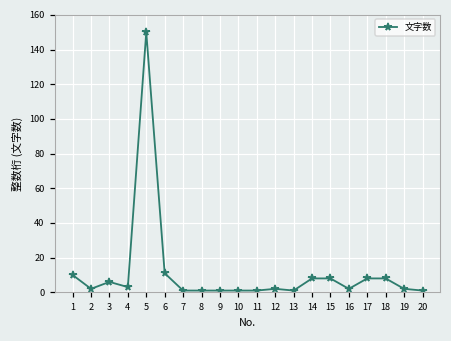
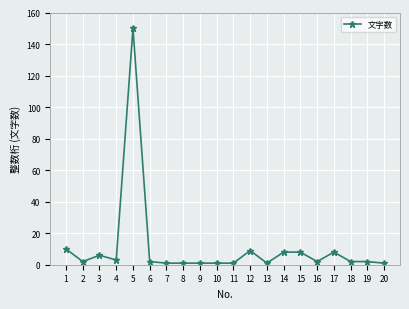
  {
    "1": 10,
    "2": 2,
    "3": 6,
    "4": 3,
    "5": 150,
-   "6": 11,
+   "6": 2,
    "7": 1,
    "8": 1,
    "9": 1,
    "10": 1,
    "11": 1,
-   "12": 2,
+   "12": 9,
    "13": 1,
    "14": 8,
    "15": 8,
    "16": 2,
    "17": 8,
-   "18": 8,
+   "18": 2,
    "19": 2,
    "20": 1
  }
